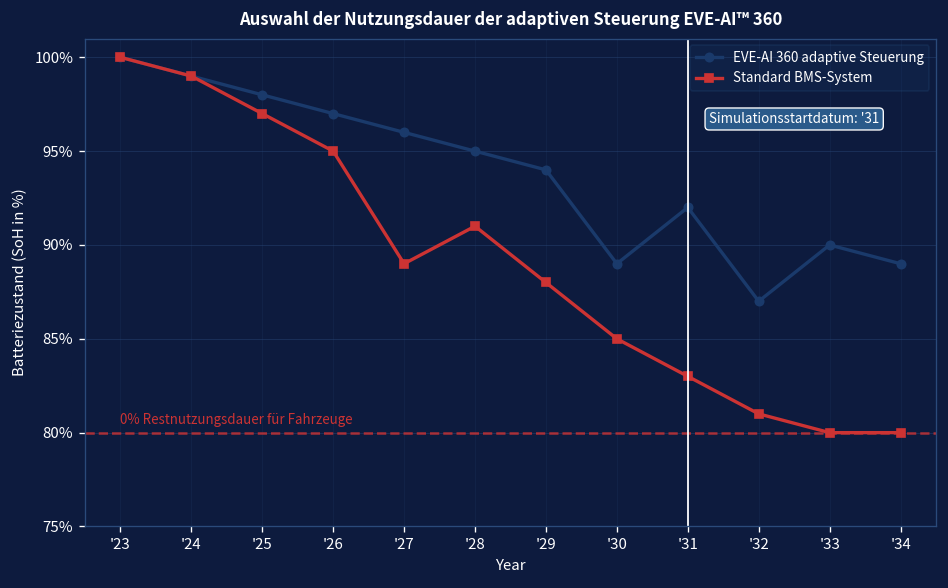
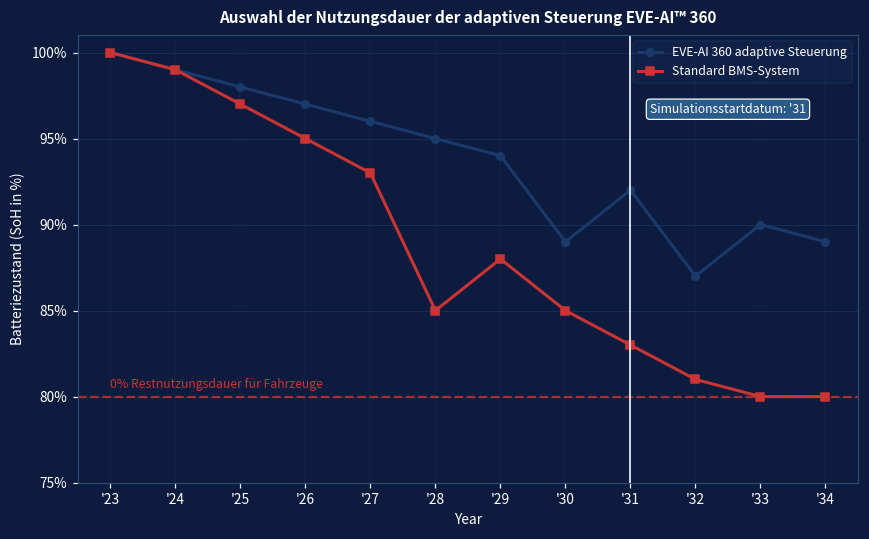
  {
    "EVE-AI 360 adaptive Steuerung": {
      "'25": "98%",
      "'26": "97%",
      "'27": "96%",
      "'28": "95%",
      "'29": "94%",
      "'30": "89%",
      "'31": "92%",
      "'32": "87%",
      "'33": "90%",
      "'34": "89%"
    },
    "Standard BMS-System": {
      "'25": "97%",
      "'26": "95%",
-     "'27": "89%",
-     "'28": "91%",
+     "'27": "93%",
+     "'28": "85%",
      "'29": "88%",
      "'30": "85%",
      "'31": "83%",
      "'32": "81%",
      "'33": "80%",
      "'34": "80%"
    }
  }
